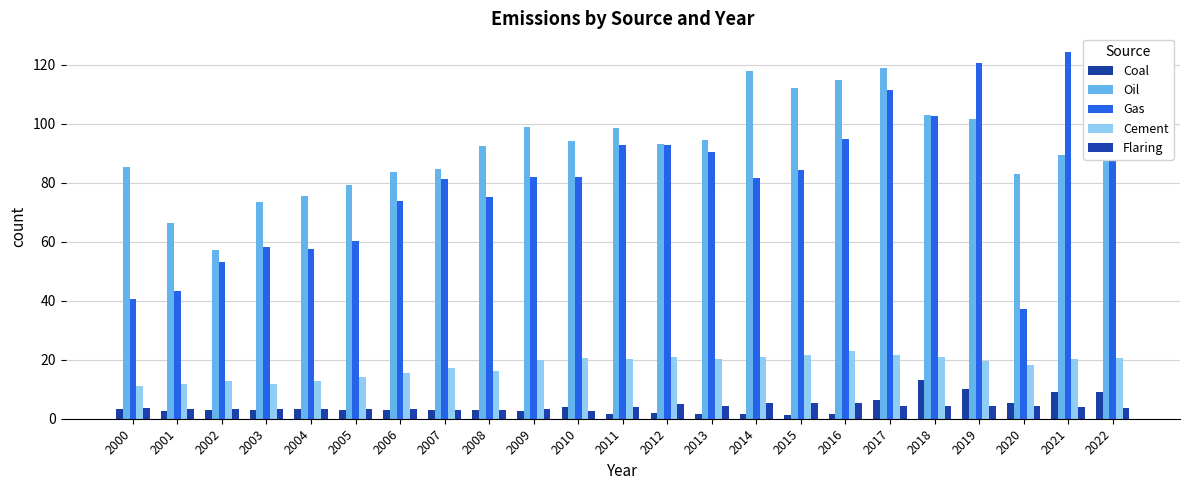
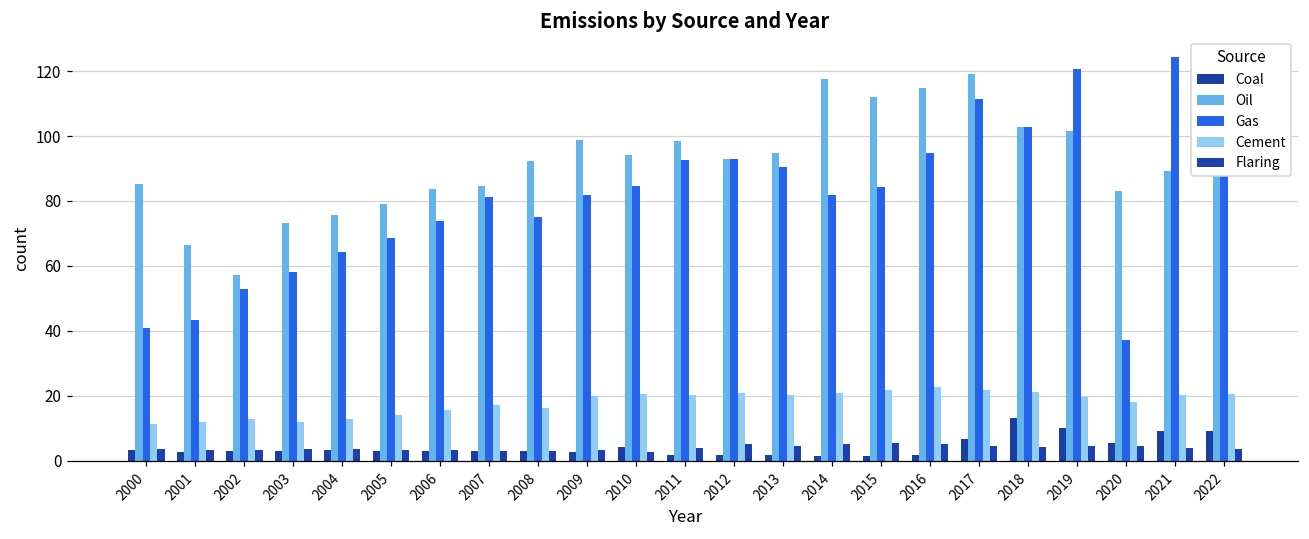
  {
    "Gas": {
      "2000": 41,
      "2001": 43,
      "2002": 53,
      "2003": 58,
-     "2004": 58,
-     "2005": 60,
+     "2004": 64,
+     "2005": 69,
      "2006": 74,
      "2007": 81,
      "2008": 75,
      "2009": 82,
-     "2010": 82,
+     "2010": 85,
      "2011": 93,
      "2012": 93,
      "2013": 90,
      "2014": 82,
      "2015": 84,
      "2016": 95,
      "2017": 111,
      "2018": 103,
      "2019": 121,
      "2020": 37,
      "2021": 124
    }
  }
